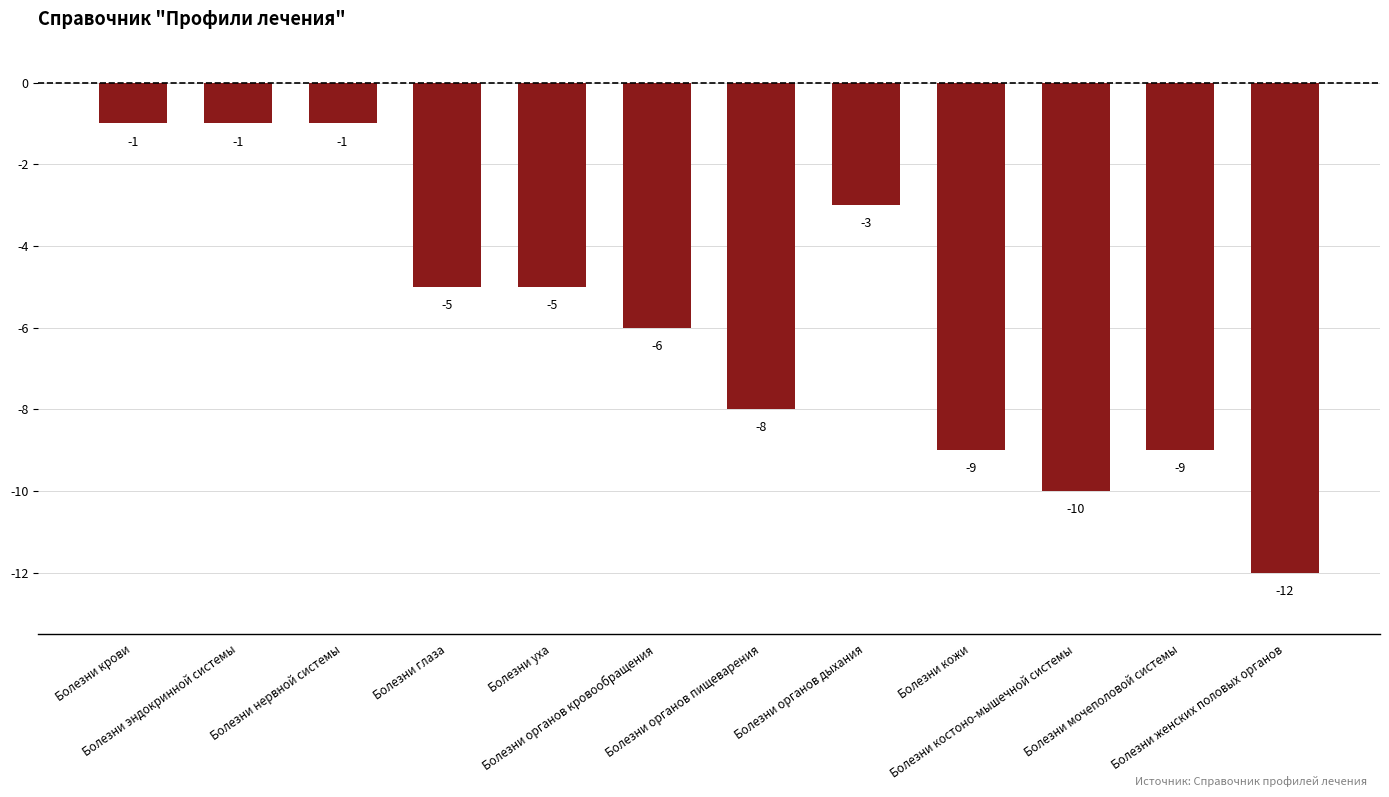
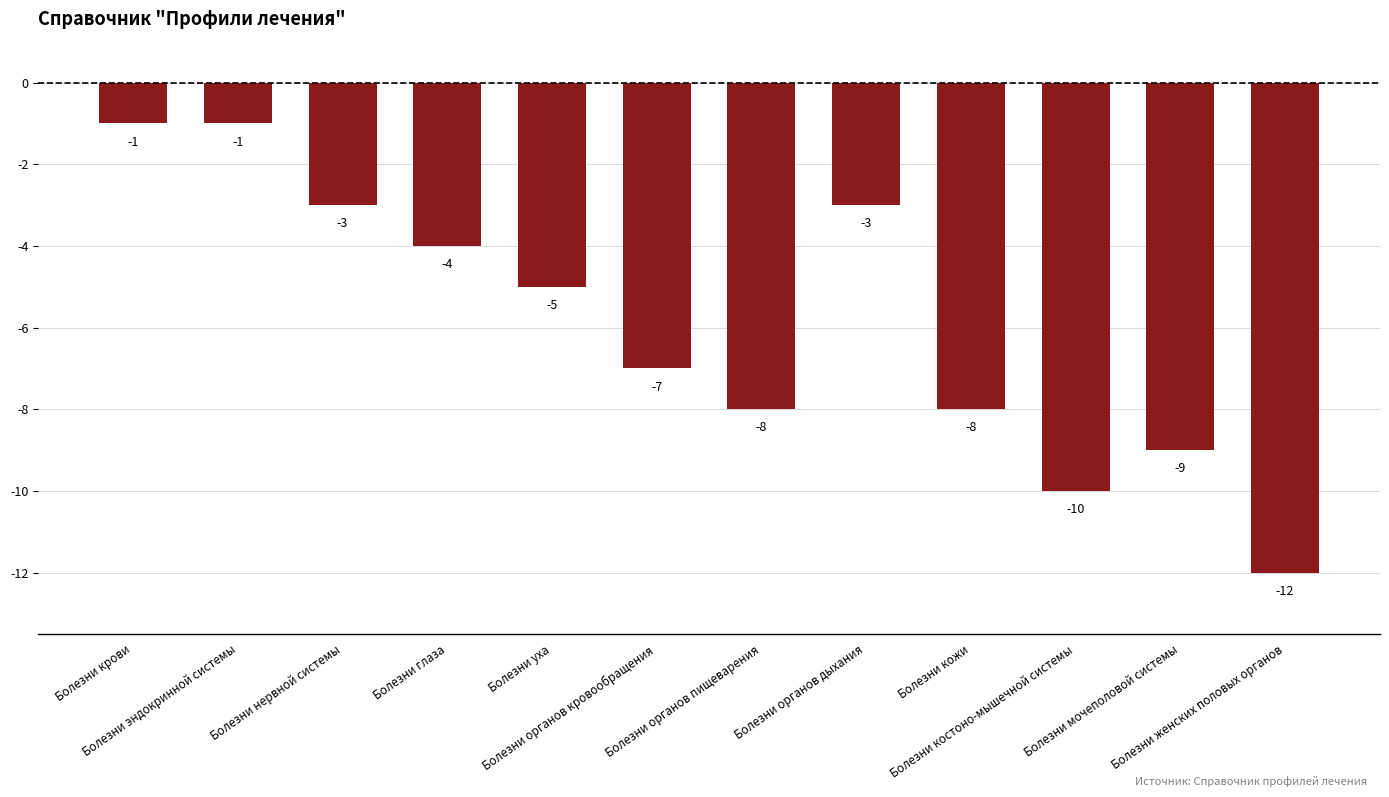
  {
    "Болезни крови": -1,
    "Болезни эндокринной системы": -1,
-   "Болезни нервной системы": -1,
-   "Болезни глаза": -5,
+   "Болезни нервной системы": -3,
+   "Болезни глаза": -4,
    "Болезни уха": -5,
-   "Болезни органов кровообращения": -6,
+   "Болезни органов кровообращения": -7,
    "Болезни органов пищеварения": -8,
    "Болезни органов дыхания": -3,
-   "Болезни кожи": -9,
+   "Болезни кожи": -8,
    "Болезни костоно-мышечной системы": -10,
    "Болезни мочеполовой системы": -9,
    "Болезни женских половых органов": -12
  }
